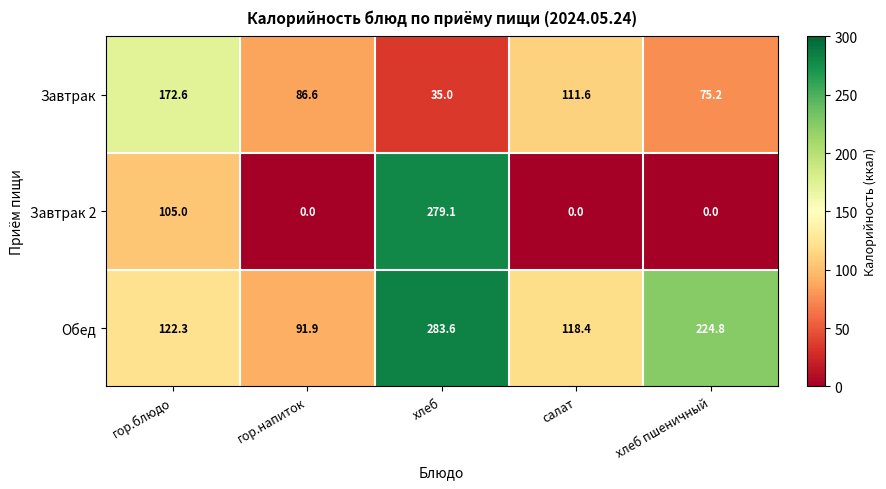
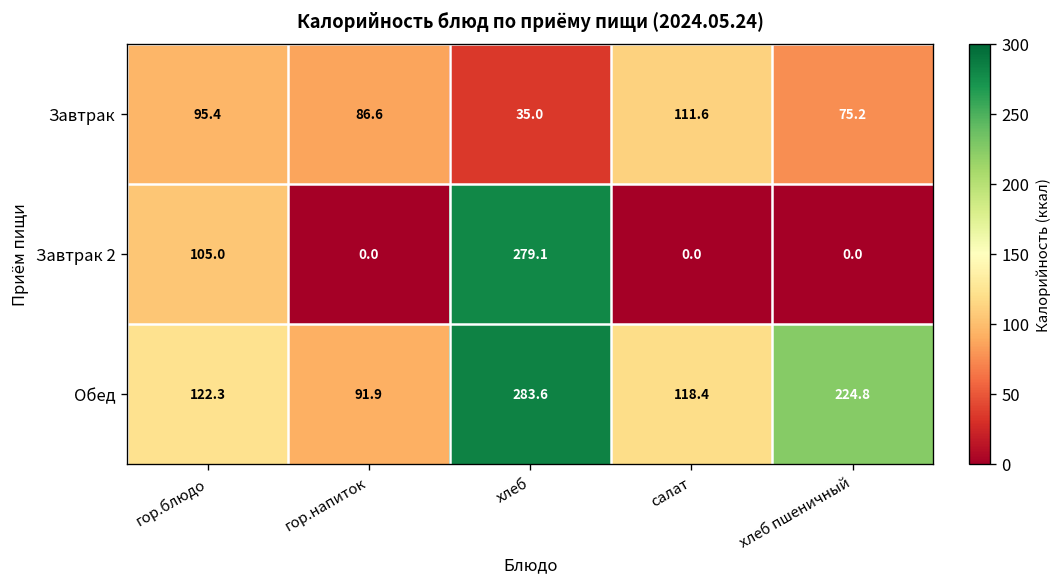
  {
    "Завтрак": {
-     "гор.блюдо": 172.6,
+     "гор.блюдо": 95.4,
      "гор.напиток": 86.6,
      "хлеб": 35.0,
      "салат": 111.6,
      "хлеб пшеничный": 75.2
    },
    "Завтрак 2": {
      "гор.блюдо": 105.0,
      "гор.напиток": 0.0,
      "хлеб": 279.1,
      "салат": 0.0,
      "хлеб пшеничный": 0.0
    },
    "Обед": {
      "гор.блюдо": 122.3,
      "гор.напиток": 91.9,
      "хлеб": 283.6,
      "салат": 118.4,
      "хлеб пшеничный": 224.8
    }
  }
